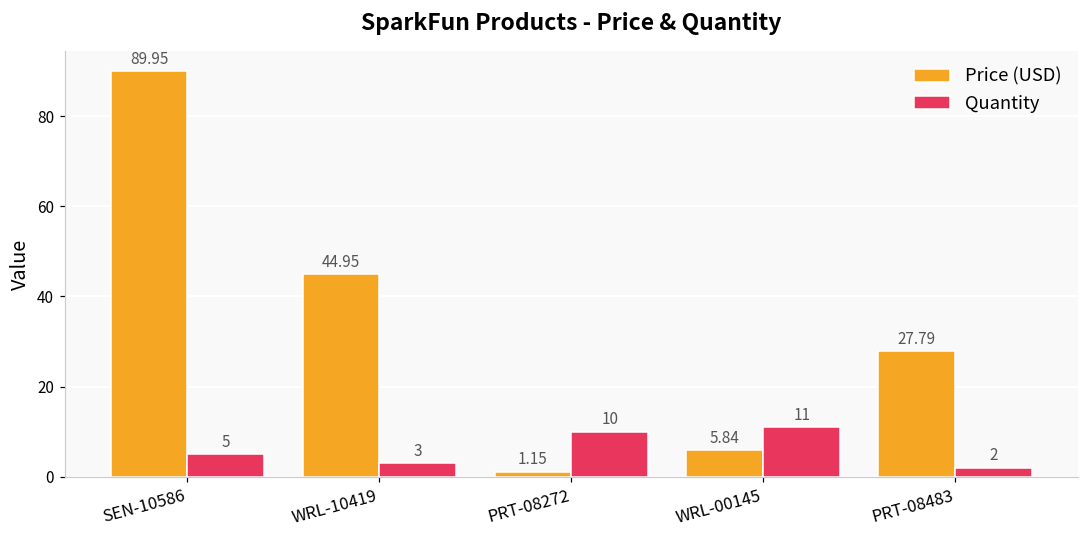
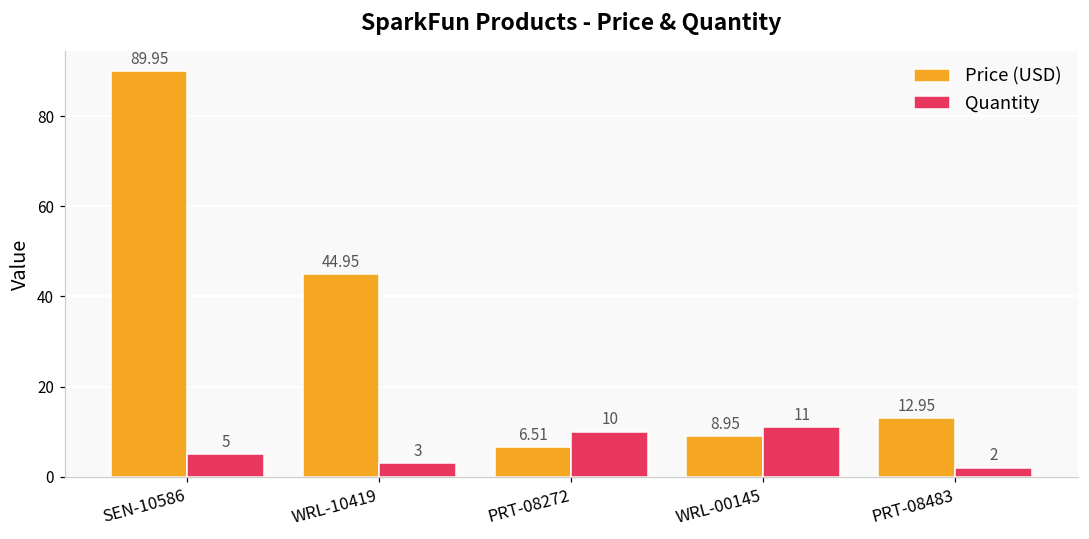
  {
    "Price (USD)": {
      "SEN-10586": 89.95,
      "WRL-10419": 44.95,
-     "PRT-08272": 1.15,
-     "WRL-00145": 5.84,
-     "PRT-08483": 27.79
+     "PRT-08272": 6.51,
+     "WRL-00145": 8.95,
+     "PRT-08483": 12.95
    },
    "Quantity": {
      "SEN-10586": 5,
      "WRL-10419": 3,
      "PRT-08272": 10,
      "WRL-00145": 11,
      "PRT-08483": 2
    }
  }
